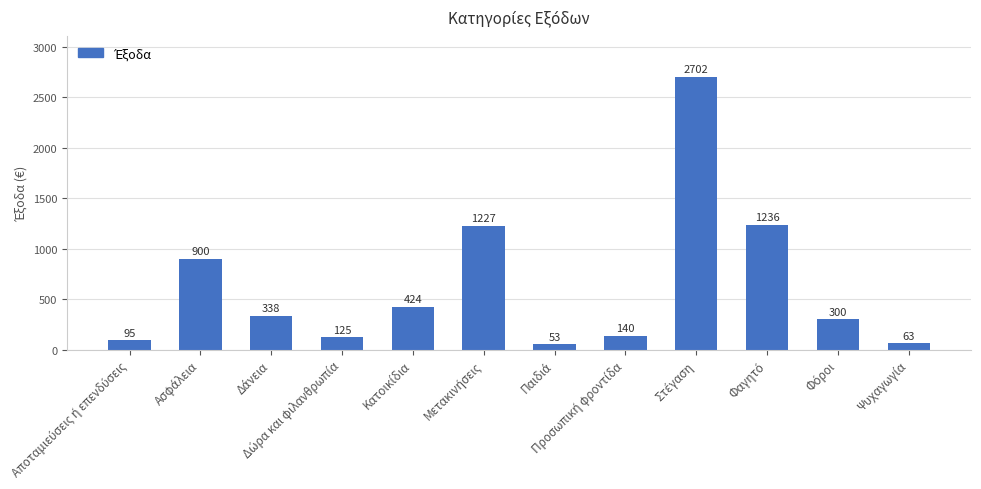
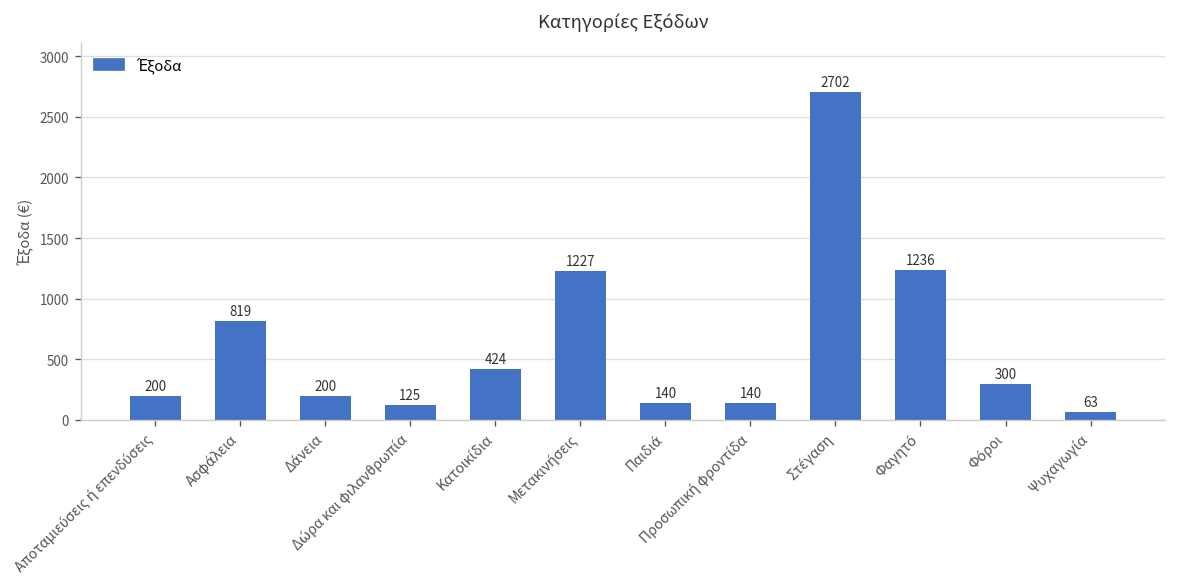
  {
-   "Αποταμιεύσεις ή επενδύσεις": 95,
-   "Ασφάλεια": 900,
-   "Δάνεια": 338,
+   "Αποταμιεύσεις ή επενδύσεις": 200,
+   "Ασφάλεια": 819,
+   "Δάνεια": 200,
    "Δώρα και φιλανθρωπία": 125,
    "Κατοικίδια": 424,
    "Μετακινήσεις": 1227,
-   "Παιδιά": 53,
+   "Παιδιά": 140,
    "Προσωπική φροντίδα": 140,
    "Στέγαση": 2702,
    "Φαγητό": 1236,
    "Φόροι": 300,
    "Ψυχαγωγία": 63
  }
